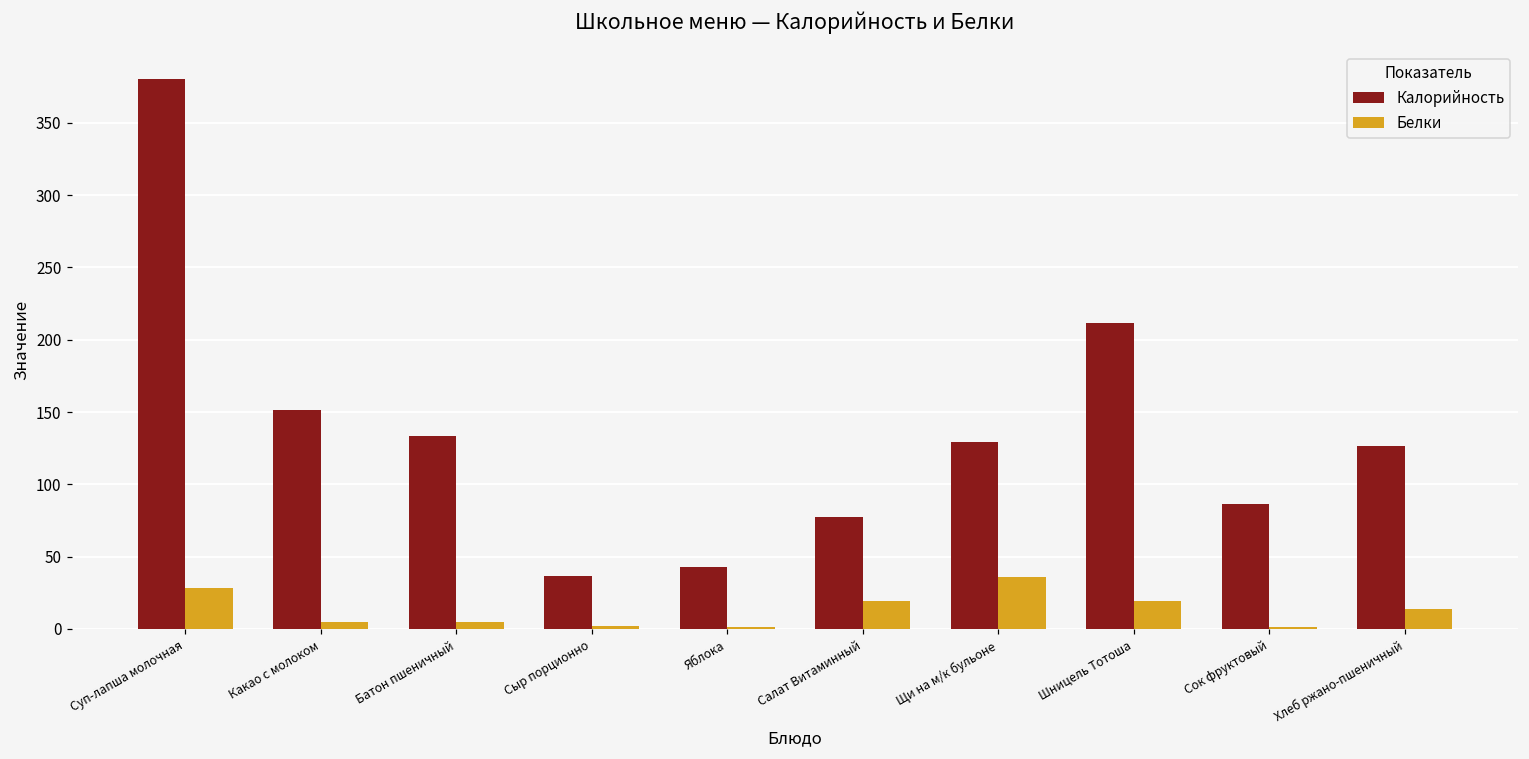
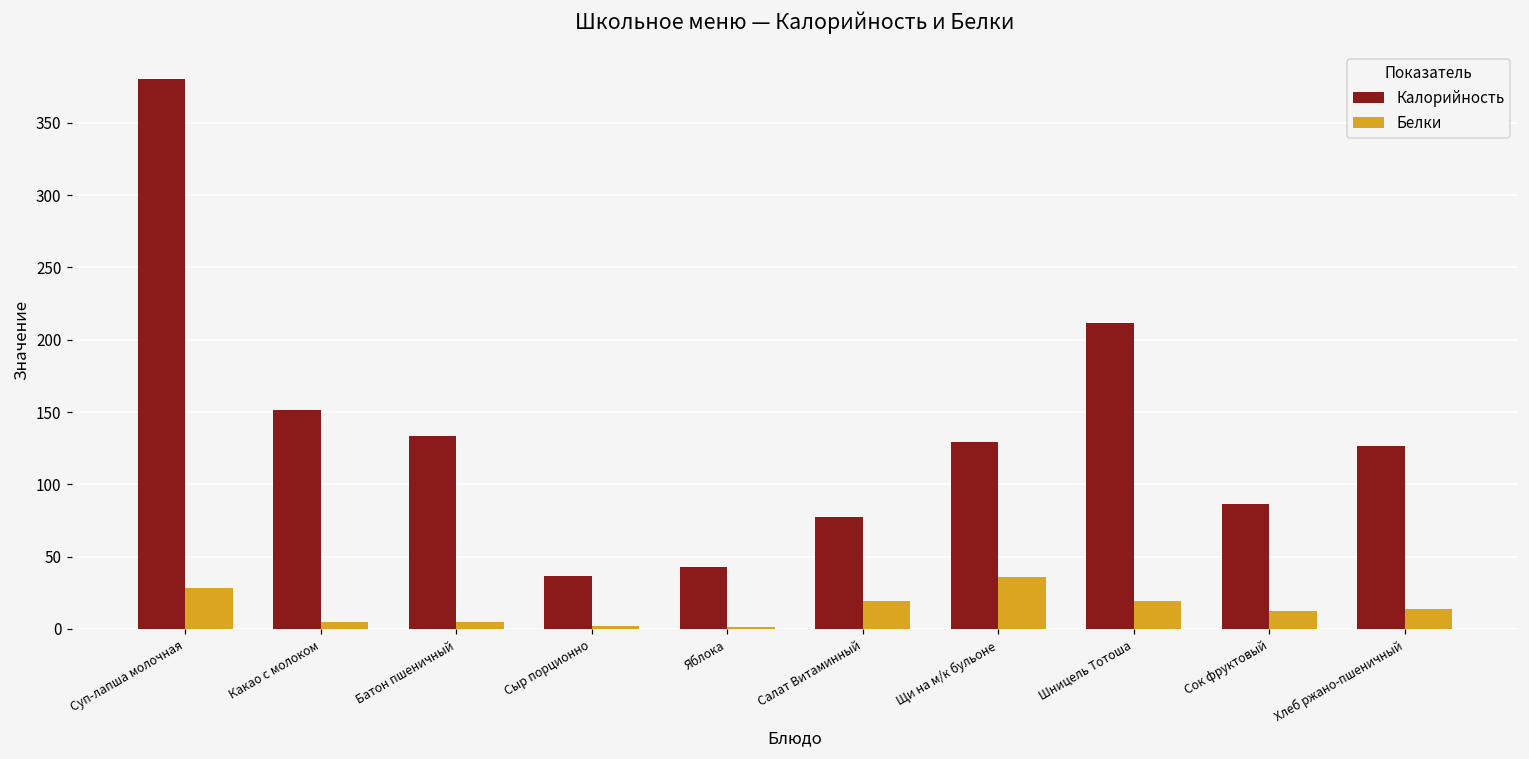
  {
    "Калорийность": {
      "Суп-лапша молочная": 380,
      "Какао с молоком": 152,
      "Батон пшеничный": 133,
      "Сыр порционно": 36,
      "Яблока": 43,
      "Салат Витаминный": 78,
      "Щи на м/к бульоне": 129,
      "Шницель Тотоша": 211,
      "Сок фруктовый": 86,
      "Хлеб ржано-пшеничный": 127
    },
    "Белки": {
      "Суп-лапша молочная": 28,
      "Какао с молоком": 5,
      "Батон пшеничный": 5,
      "Сыр порционно": 2,
      "Салат Витаминный": 19,
      "Щи на м/к бульоне": 36,
      "Шницель Тотоша": 19,
-     "Сок фруктовый": 1,
+     "Сок фруктовый": 12,
      "Хлеб ржано-пшеничный": 13
    }
  }
